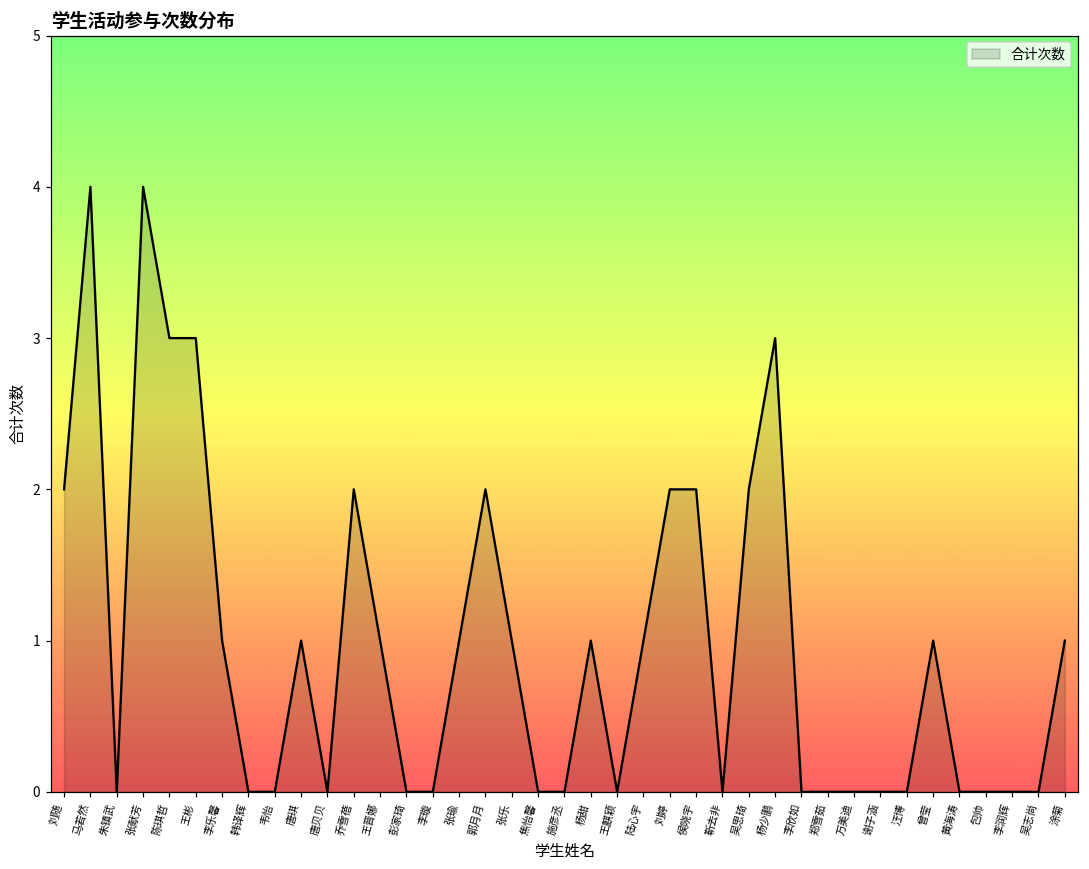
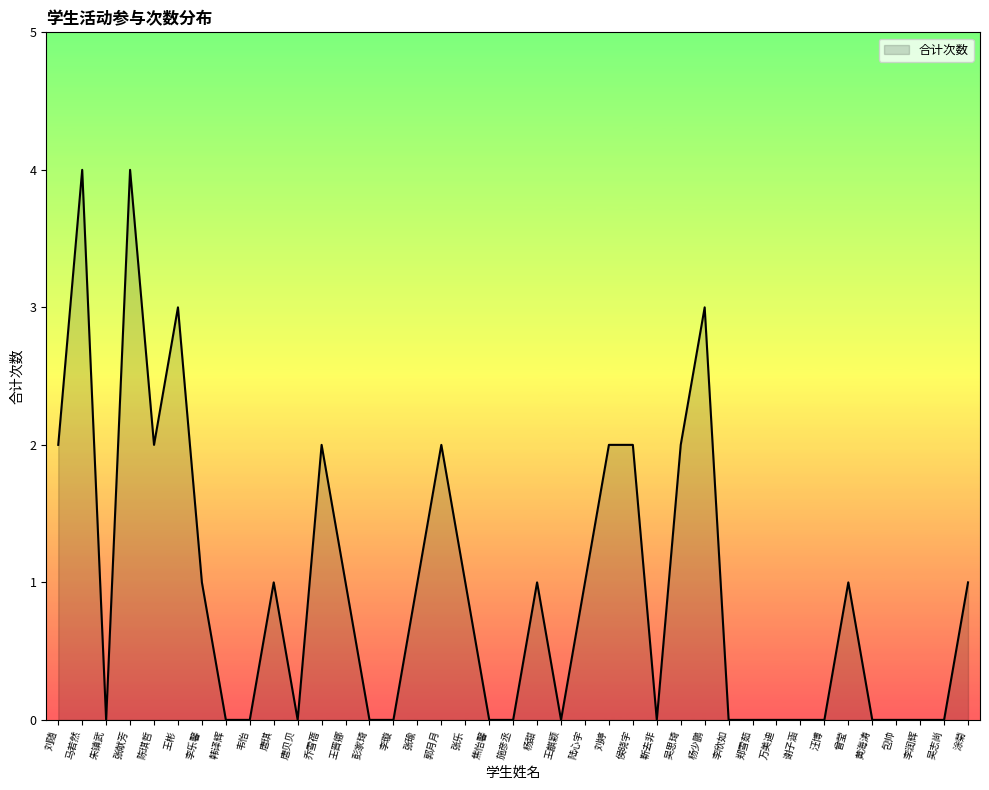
  {
    "刘随": 2,
    "马若然": 4,
    "朱镇武": 0,
    "张献芳": 4,
-   "陈琪哲": 3,
+   "陈琪哲": 2,
    "王彬": 3,
    "李乐馨": 1,
    "韩译辉": 0,
    "韦怡": 0,
    "唐琪": 1,
    "唐贝贝": 0,
    "乔雪蓓": 2,
    "王晋娜": 1,
    "彭家琦": 0,
    "李璇": 0,
    "张瑜": 1,
    "郭月月": 2,
    "张乐": 1,
    "焦怡馨": 0,
    "施彦丞": 0,
    "杨甜": 1,
    "王麒颖": 0,
    "陆心宇": 1,
    "刘婷": 2,
    "侯晓宇": 2,
    "靳去非": 0,
    "吴思琦": 2,
    "杨少鹏": 3,
    "李欣如": 0,
    "郑雪茹": 0,
    "万美迪": 0,
    "谢子涵": 0,
    "汪博": 0,
    "曾莹": 1,
    "黄海涛": 0,
    "包帅": 0,
    "李润辉": 0,
    "吴志尚": 0,
    "涂菊": 1
  }
